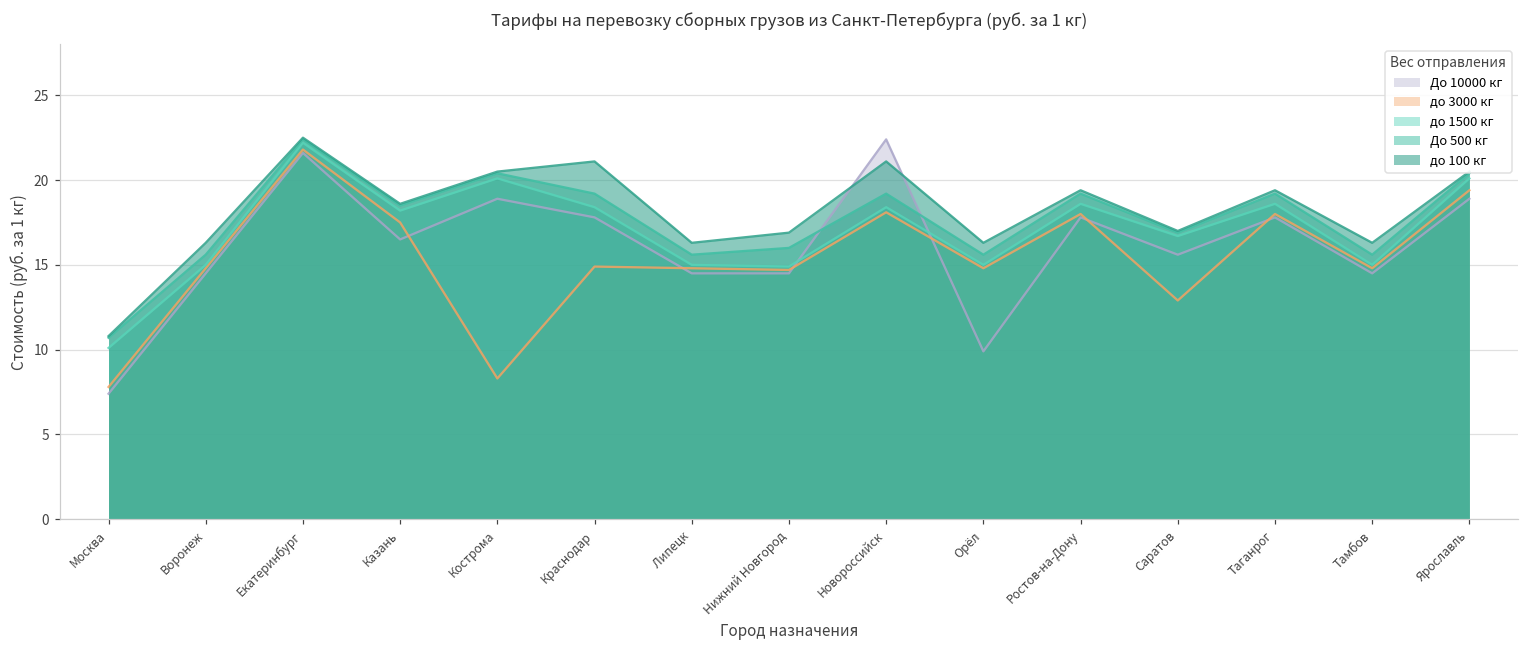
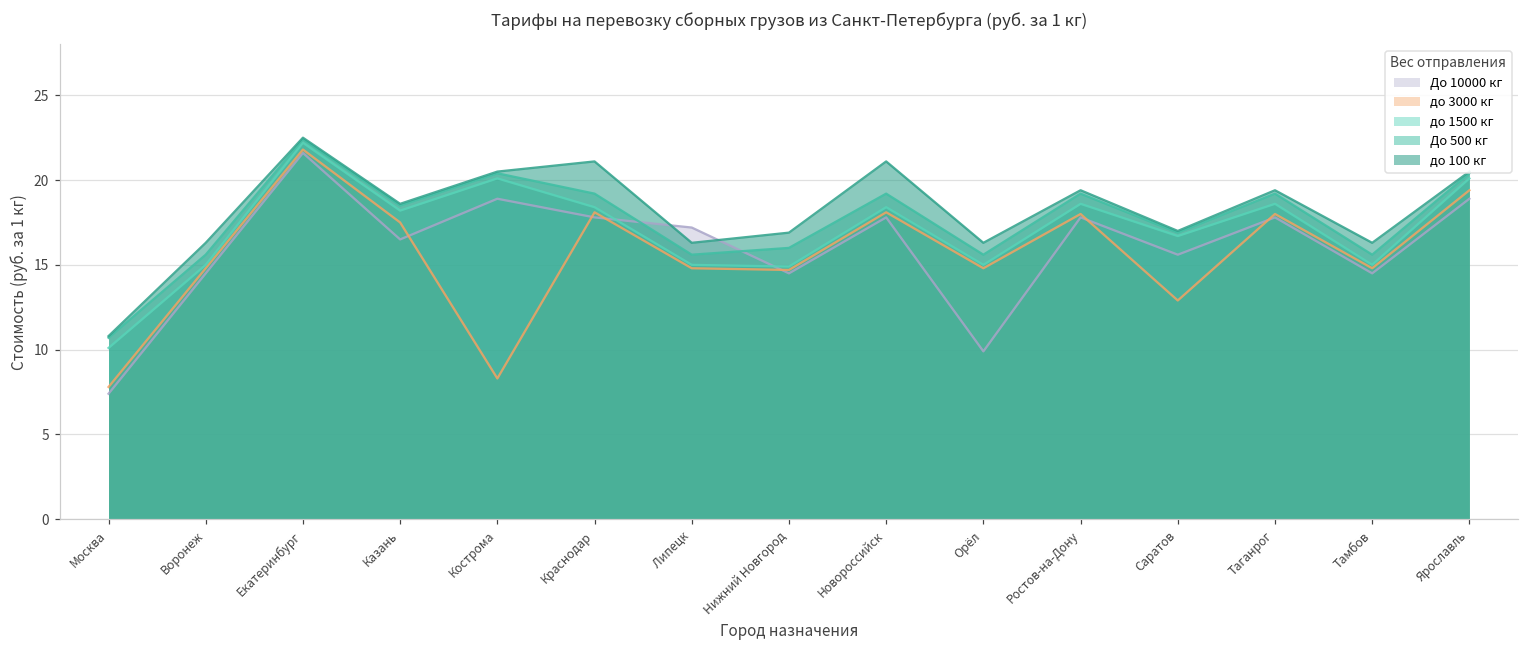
  {
    "До 10000 кг": {
      "Москва": 7.4,
      "Воронеж": 14.5,
      "Екатеринбург": 21.6,
      "Казань": 16.5,
      "Кострома": 18.9,
      "Краснодар": 17.8,
-     "Липецк": 14.5,
+     "Липецк": 17.2,
      "Нижний Новгород": 14.5,
-     "Новороссийск": 22.4,
+     "Новороссийск": 17.8,
      "Орёл": 9.9,
      "Ростов-на-Дону": 17.8,
      "Саратов": 15.6,
      "Таганрог": 17.8,
      "Тамбов": 14.5,
      "Ярославль": 18.9
    },
    "до 3000 кг": {
      "Москва": 7.8,
      "Воронеж": 14.8,
      "Екатеринбург": 21.8,
      "Казань": 17.5,
      "Кострома": 8.3,
-     "Краснодар": 14.9,
+     "Краснодар": 18.1,
      "Липецк": 14.8,
      "Нижний Новгород": 14.7,
      "Новороссийск": 18.1,
      "Орёл": 14.8,
      "Ростов-на-Дону": 18.0,
      "Саратов": 12.9,
      "Таганрог": 18.0,
      "Тамбов": 14.8,
      "Ярославль": 19.4
    }
  }
